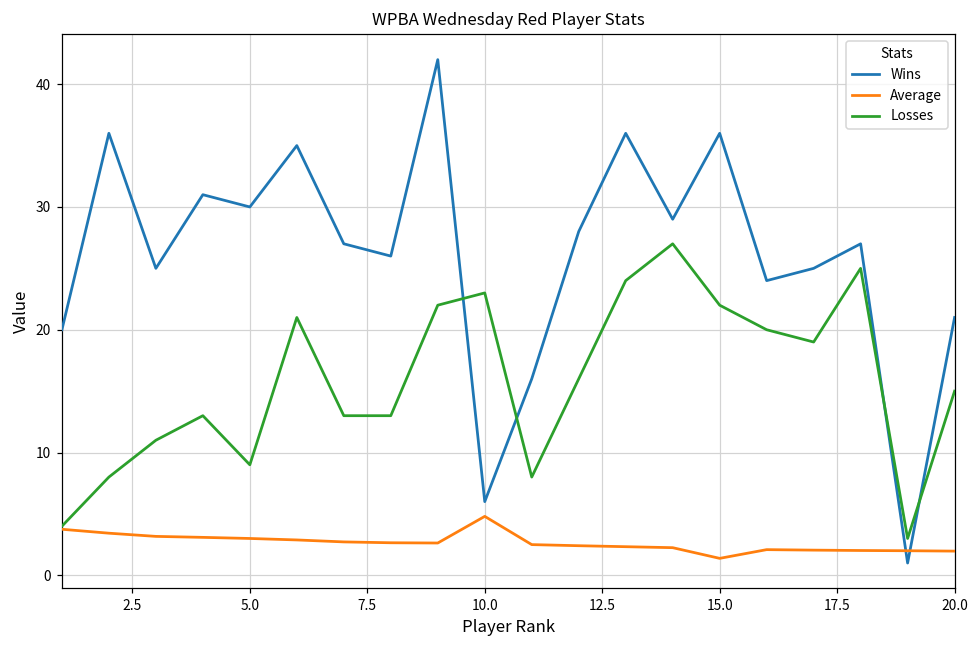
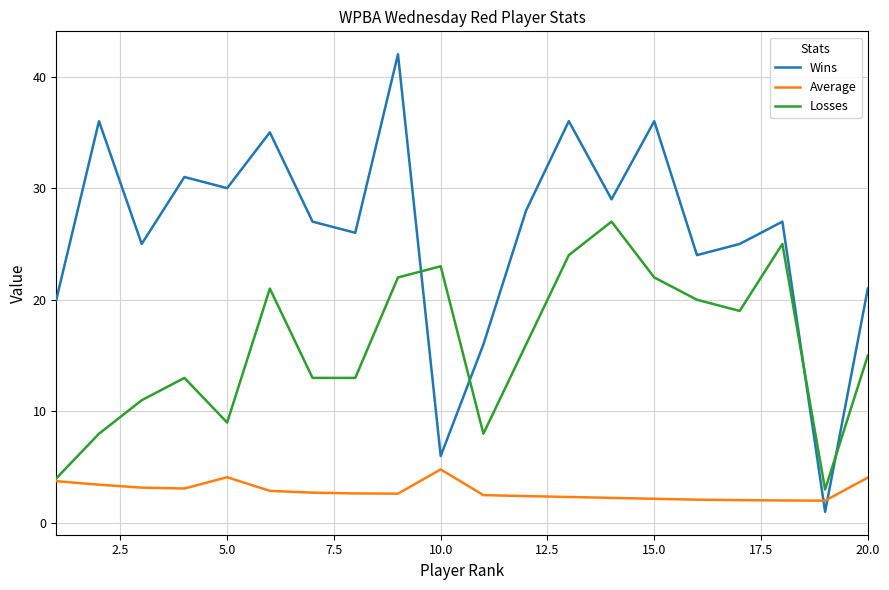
  {
    "Wins": {
      "5.0": 30.0,
      "10.0": 6.0,
      "15.0": 36.0,
      "20.0": 21.0
    },
    "Average": {
-     "5.0": 3.0,
+     "5.0": 4.1,
      "10.0": 4.8,
-     "15.0": 1.4,
-     "20.0": 2.0
+     "15.0": 2.2,
+     "20.0": 4.1
    },
    "Losses": {
      "5.0": 9.0,
      "10.0": 23.0,
      "15.0": 22.0,
      "20.0": 15.0
    }
  }
